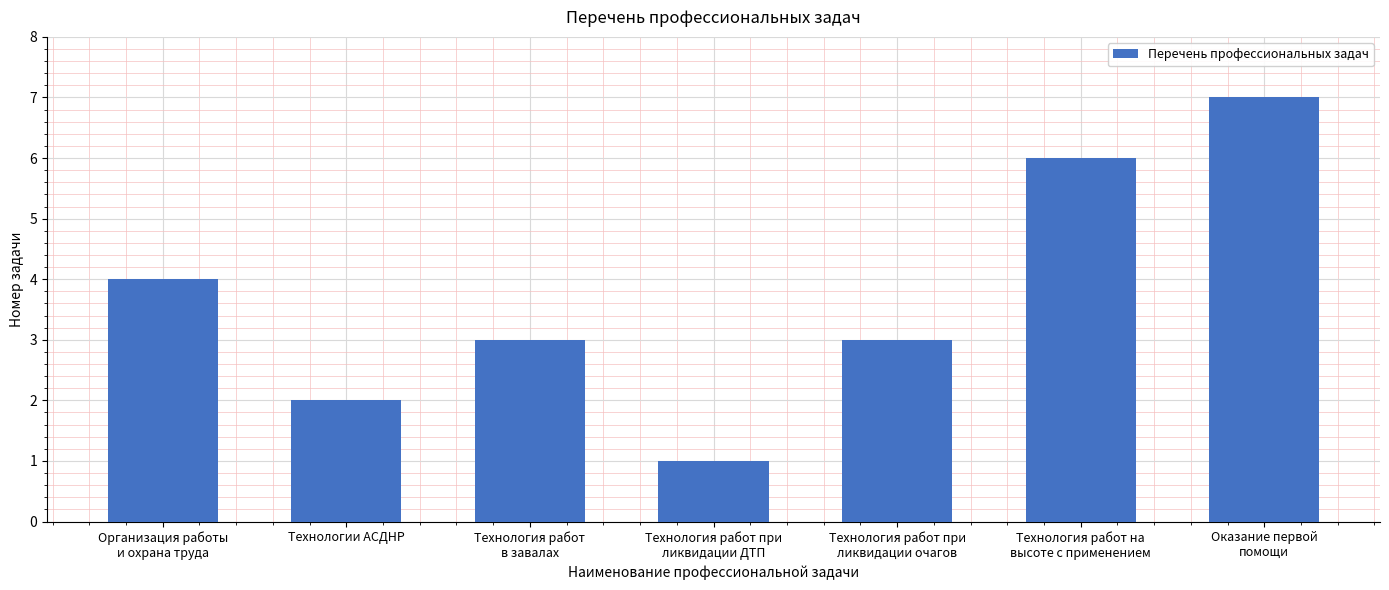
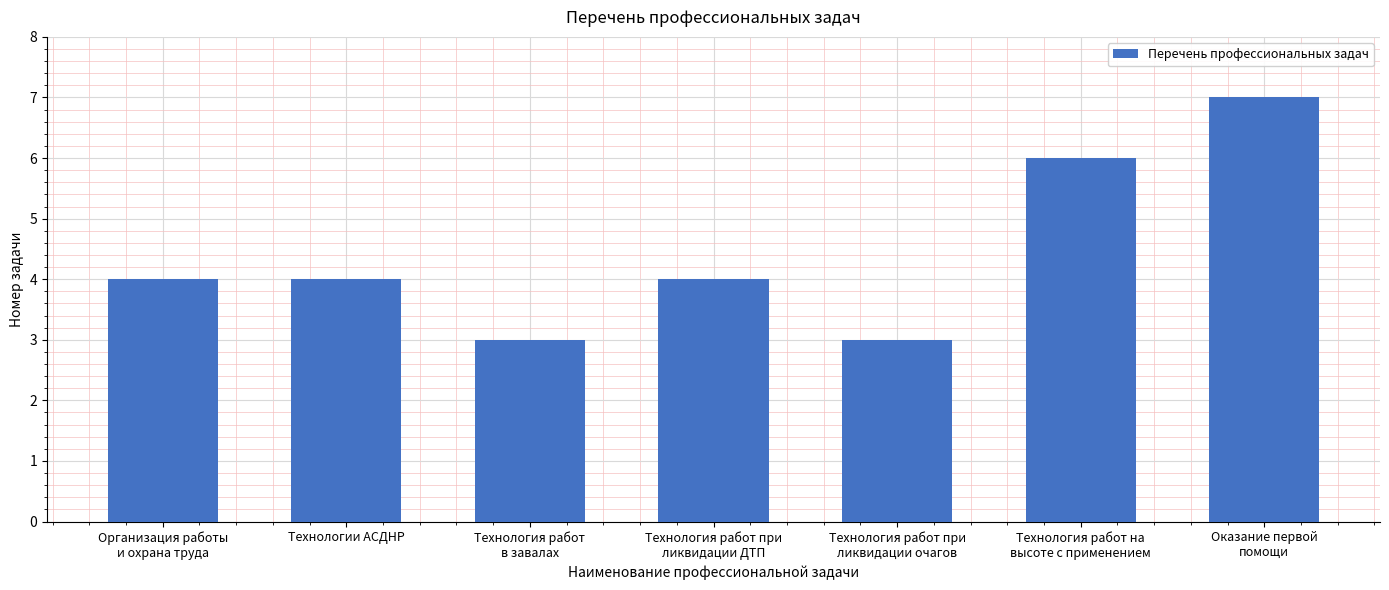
  {
    "Организация работы и охрана труда": 4,
-   "Технологии АСДНР": 2,
+   "Технологии АСДНР": 4,
    "Технология работ в завалах": 3,
-   "Технология работ при ликвидации ДТП": 1,
+   "Технология работ при ликвидации ДТП": 4,
    "Технология работ при ликвидации очагов": 3,
    "Технология работ на высоте с применением": 6,
    "Оказание первой помощи": 7
  }
